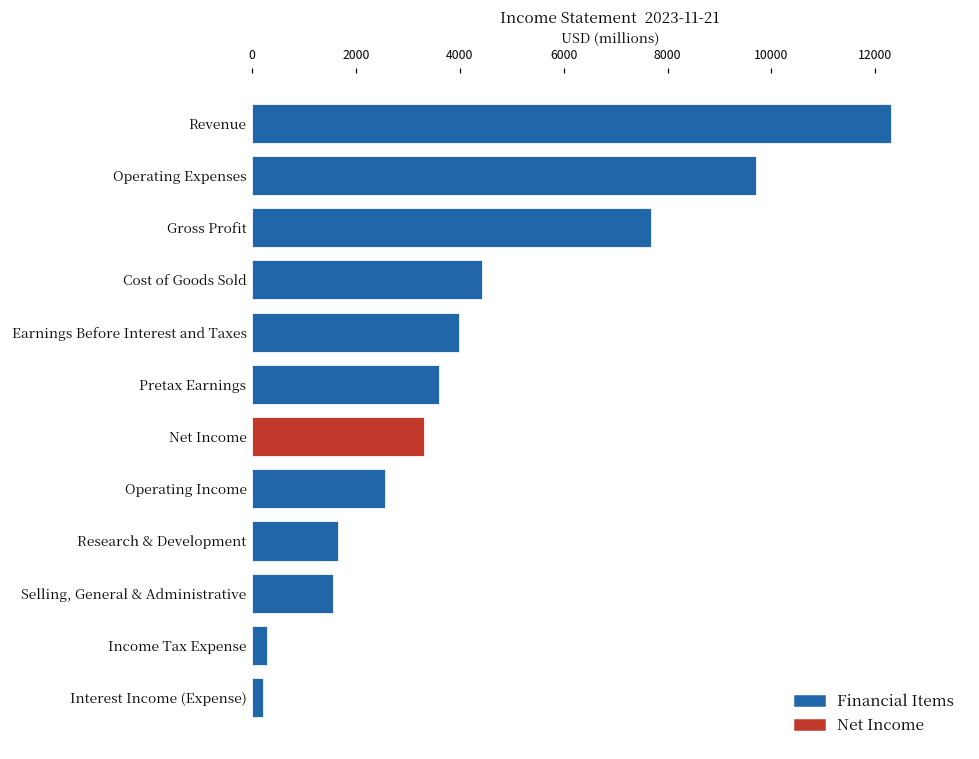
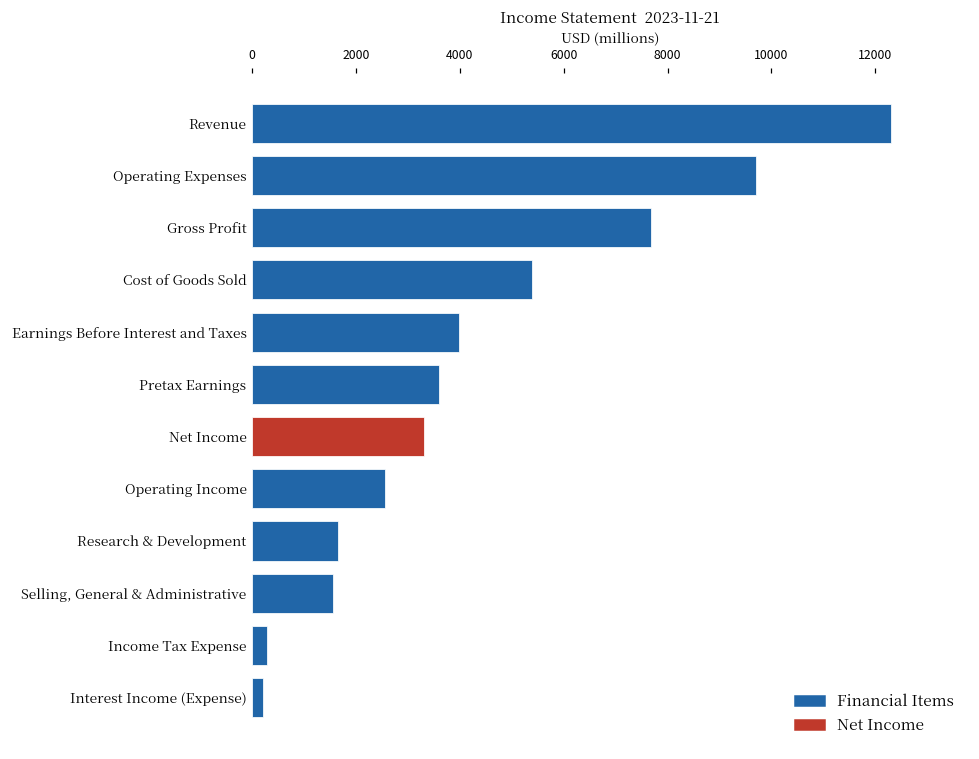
  {
    "Revenue": 12300,
    "Operating Expenses": 9700,
    "Gross Profit": 7700,
-   "Cost of Goods Sold": 4400,
+   "Cost of Goods Sold": 5400,
    "Earnings Before Interest and Taxes": 4000,
    "Pretax Earnings": 3600,
    "Net Income": 3300,
    "Operating Income": 2600,
    "Research & Development": 1700,
    "Selling, General & Administrative": 1600,
    "Income Tax Expense": 300,
    "Interest Income (Expense)": 200
  }
